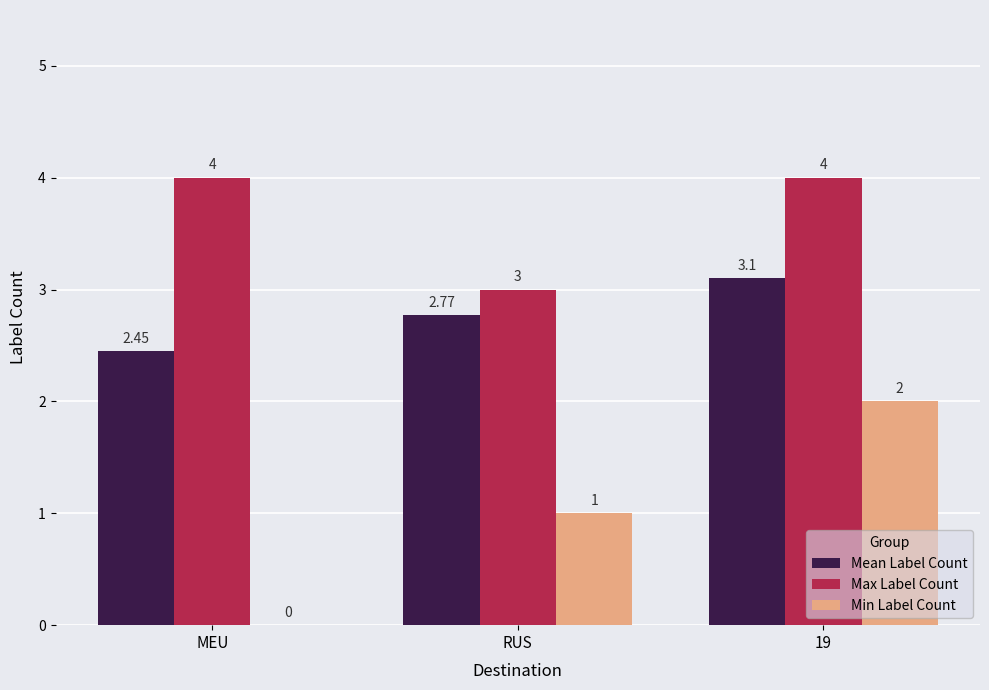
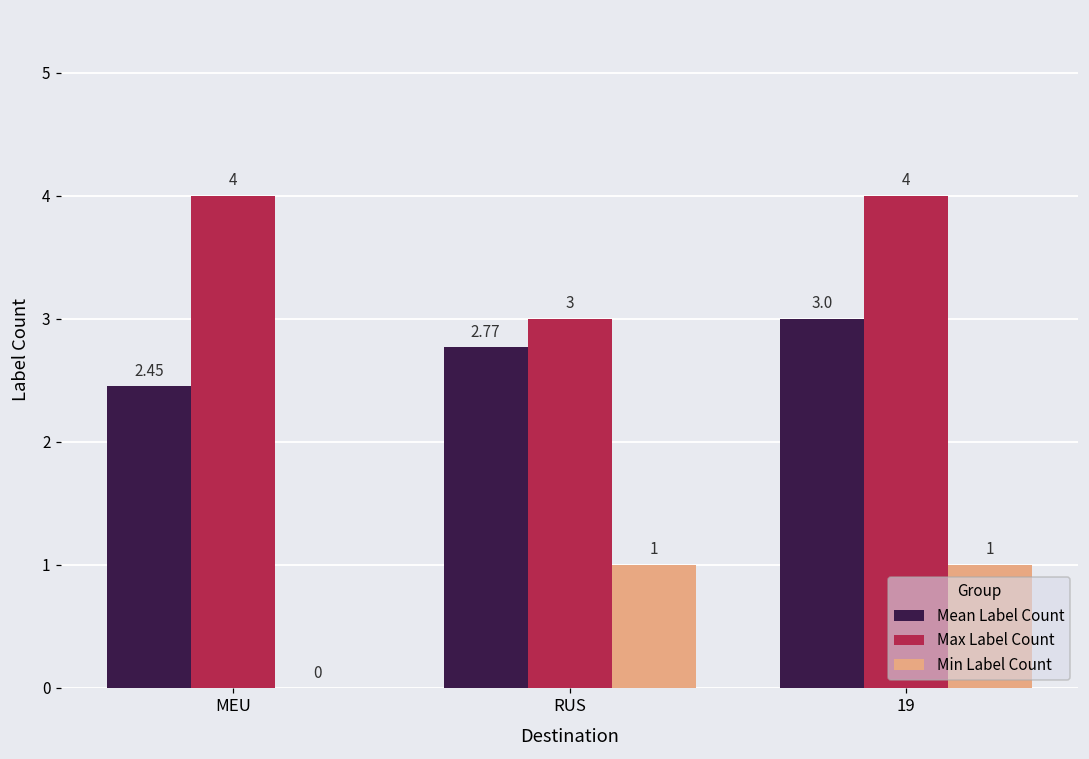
  {
    "Mean Label Count": {
      "MEU": 2.45,
      "RUS": 2.77,
-     "19": 3.1
+     "19": 3.0
    },
    "Max Label Count": {
      "MEU": 4,
      "RUS": 3,
      "19": 4
    },
    "Min Label Count": {
      "MEU": 0,
      "RUS": 1,
-     "19": 2
+     "19": 1
    }
  }
